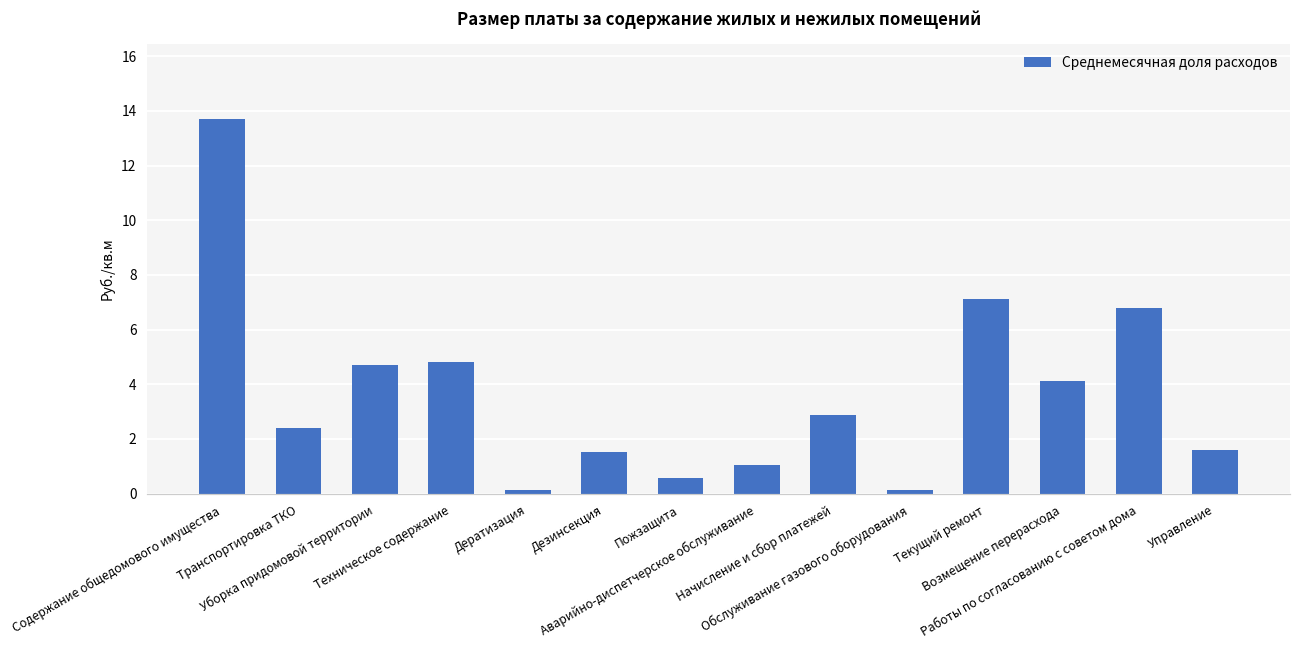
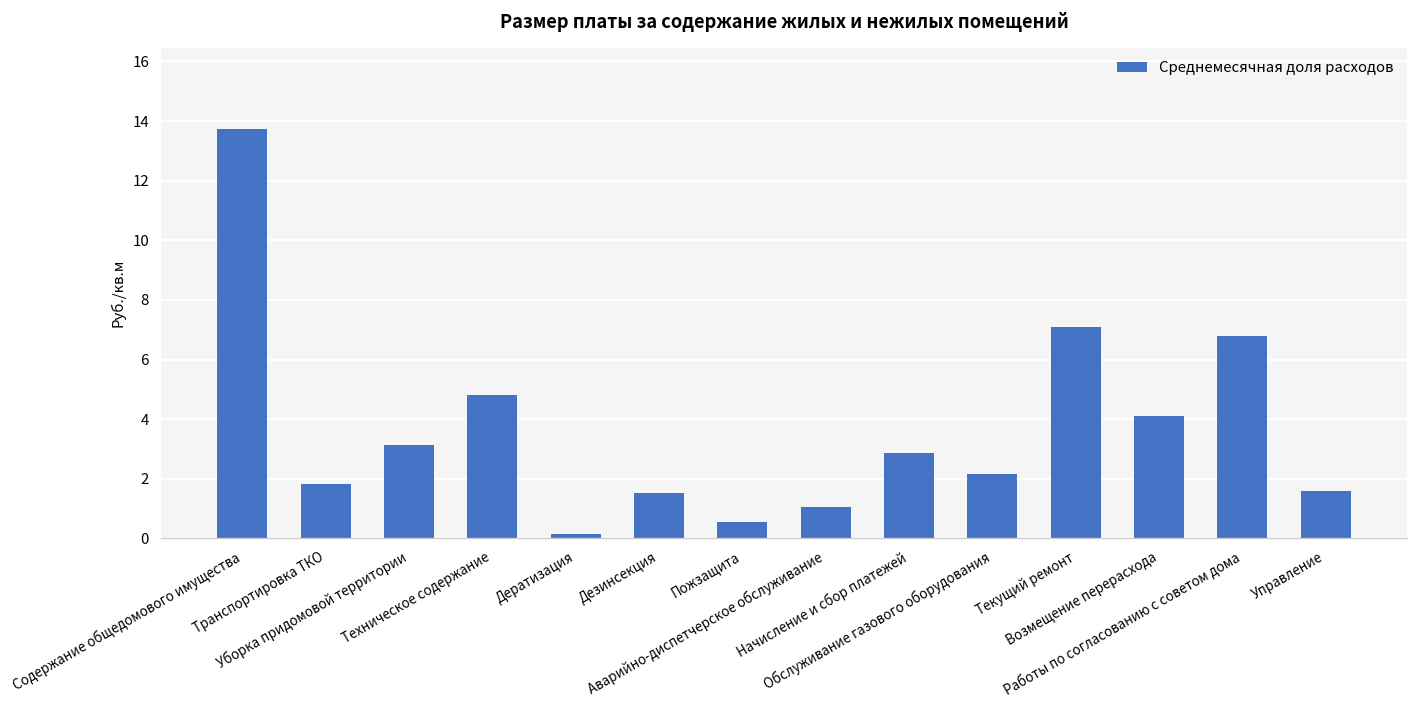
  {
    "Содержание общедомового имущества": 13.7,
-   "Транспортировка ТКО": 2.4,
-   "Уборка придомовой территории": 4.7,
+   "Транспортировка ТКО": 1.8,
+   "Уборка придомовой территории": 3.1,
    "Техническое содержание": 4.8,
    "Дератизация": 0.1,
    "Дезинсекция": 1.5,
    "Пожзащита": 0.6,
    "Аварийно-диспетчерское обслуживание": 1.1,
    "Начисление и сбор платежей": 2.9,
-   "Обслуживание газового оборудования": 0.1,
+   "Обслуживание газового оборудования": 2.2,
    "Текущий ремонт": 7.1,
    "Возмещение перерасхода": 4.1,
    "Работы по согласованию с советом дома": 6.8,
    "Управление": 1.6
  }
